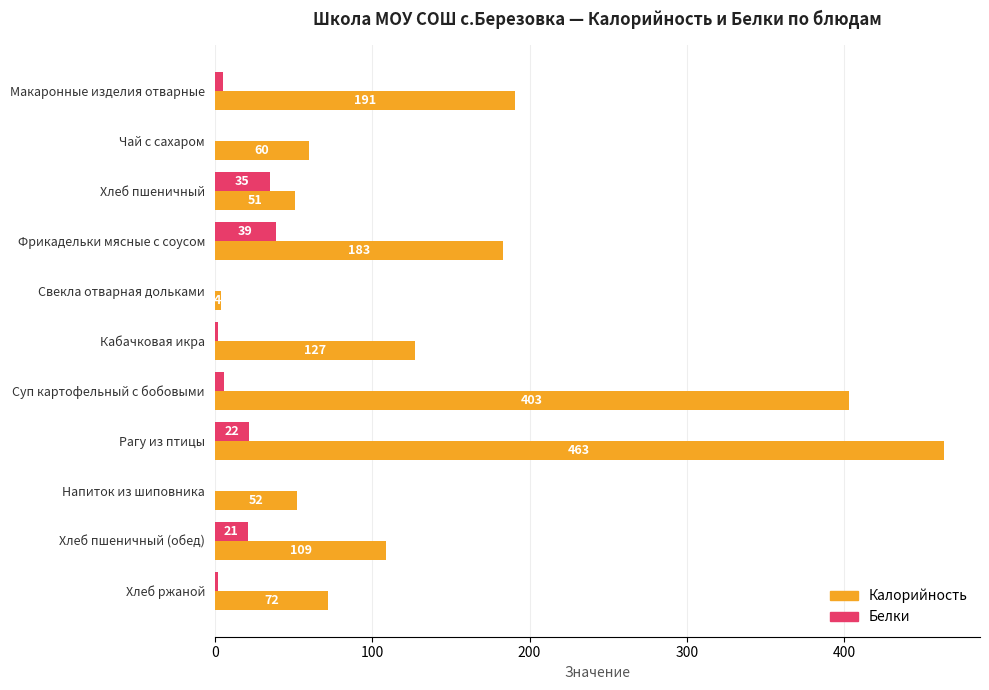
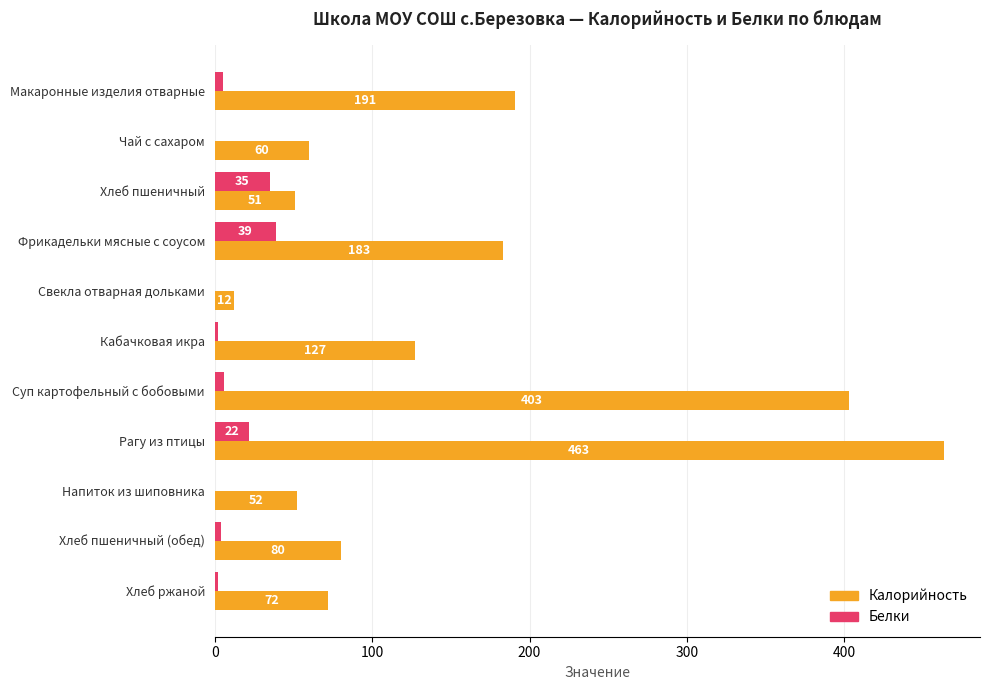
  {
    "Калорийность": {
      "Макаронные изделия отварные": 191,
      "Чай с сахаром": 60,
      "Хлеб пшеничный": 51,
      "Фрикадельки мясные с соусом": 183,
-     "Свекла отварная дольками": 4,
+     "Свекла отварная дольками": 12,
      "Кабачковая икра": 127,
      "Суп картофельный с бобовыми": 403,
      "Рагу из птицы": 463,
      "Напиток из шиповника": 52,
-     "Хлеб пшеничный (обед)": 109,
+     "Хлеб пшеничный (обед)": 80,
      "Хлеб ржаной": 72
    },
    "Белки": {
      "Макаронные изделия отварные": 5,
      "Чай с сахаром": 0,
      "Свекла отварная дольками": 0,
      "Кабачковая икра": 2,
      "Суп картофельный с бобовыми": 6,
      "Напиток из шиповника": 0,
-     "Хлеб пшеничный (обед)": 21,
+     "Хлеб пшеничный (обед)": 4,
      "Хлеб ржаной": 2
    }
  }
